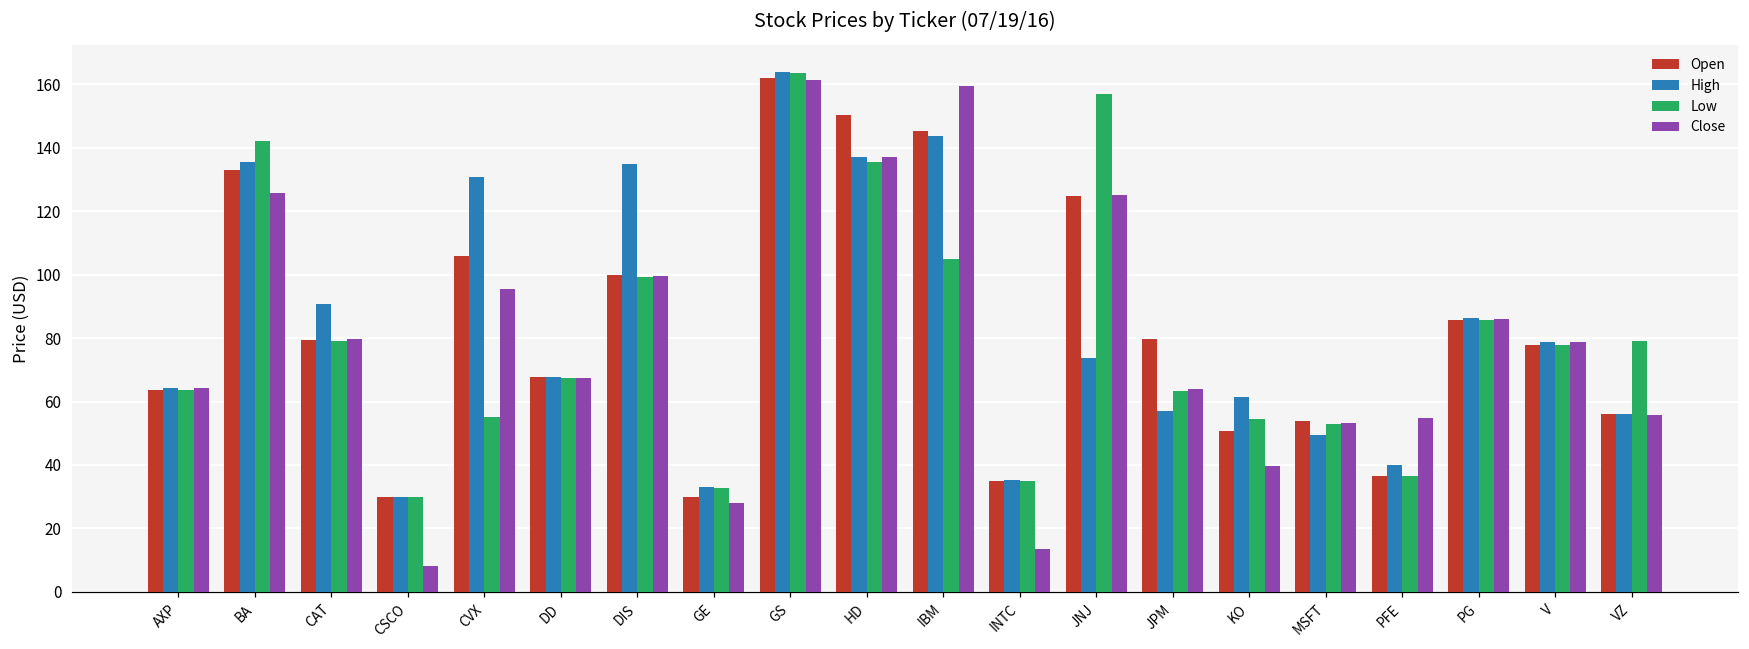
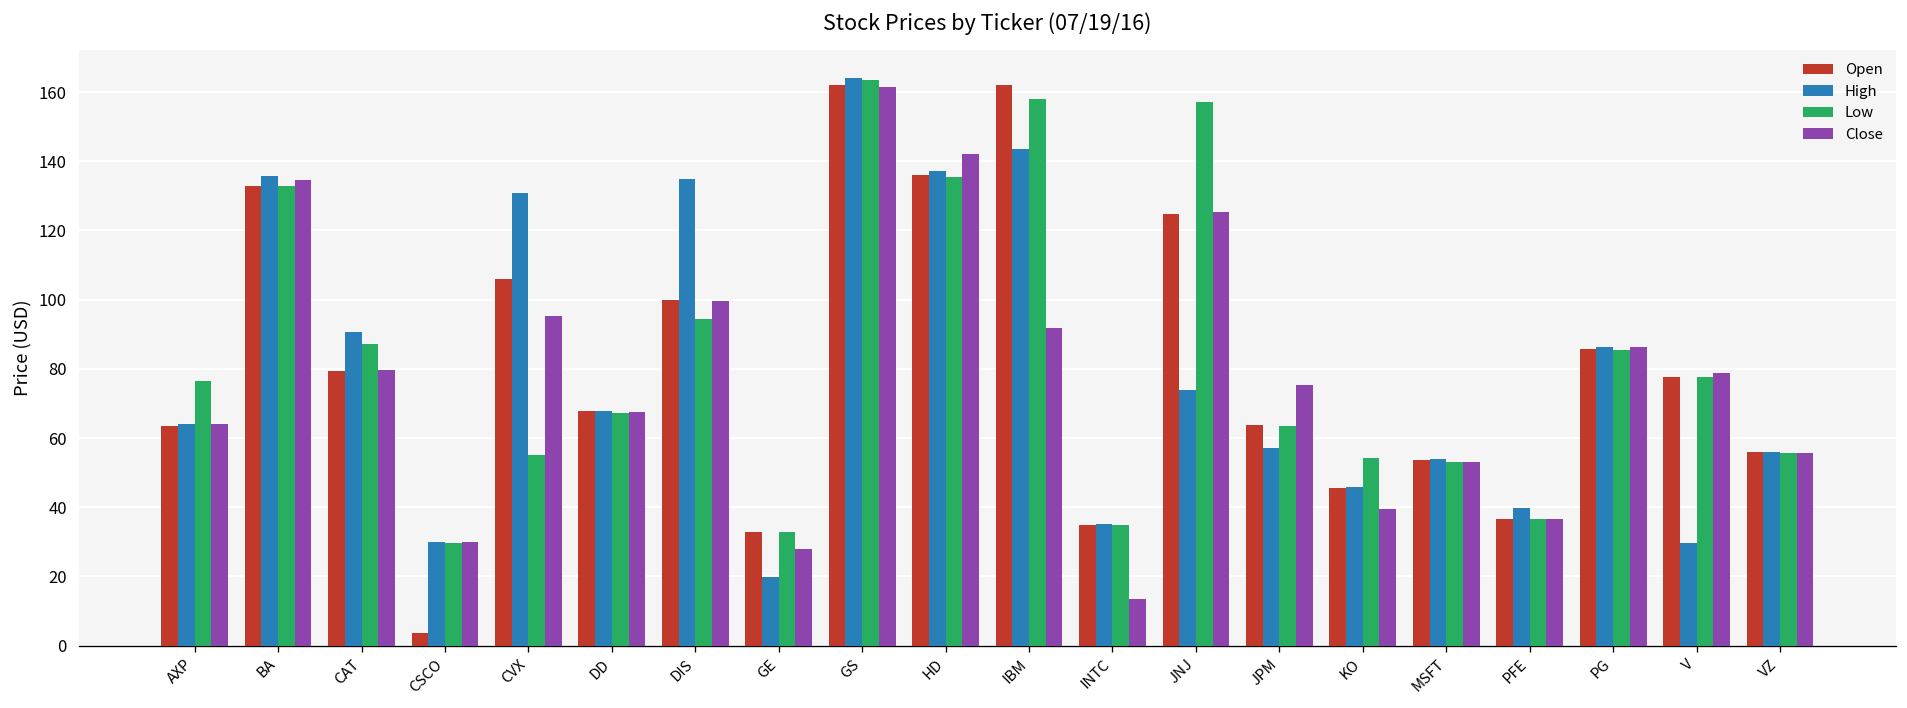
  {
    "Open": {
      "AXP": 64,
      "BA": 133,
      "CAT": 79,
-     "CSCO": 30,
+     "CSCO": 4,
      "CVX": 106,
      "DD": 68,
      "DIS": 100,
-     "GE": 30,
+     "GE": 33,
      "GS": 162,
-     "HD": 150,
-     "IBM": 145,
+     "HD": 136,
+     "IBM": 162,
      "INTC": 35,
      "JNJ": 125,
-     "JPM": 80,
-     "KO": 51,
+     "JPM": 64,
+     "KO": 45,
      "MSFT": 54,
      "PFE": 37,
      "PG": 86,
      "V": 78,
      "VZ": 56
    },
    "High": {
      "AXP": 64,
      "BA": 136,
      "CAT": 91,
      "CSCO": 30,
      "CVX": 131,
      "DD": 68,
      "DIS": 135,
-     "GE": 33,
+     "GE": 20,
      "GS": 164,
      "HD": 137,
      "IBM": 144,
      "INTC": 35,
      "JNJ": 74,
      "JPM": 57,
-     "KO": 61,
-     "MSFT": 50,
+     "KO": 46,
+     "MSFT": 54,
      "PFE": 40,
      "PG": 86,
-     "V": 79,
+     "V": 30,
      "VZ": 56
    },
    "Low": {
-     "AXP": 64,
-     "BA": 142,
-     "CAT": 79,
+     "AXP": 76,
+     "BA": 133,
+     "CAT": 87,
      "CSCO": 30,
      "CVX": 55,
      "DD": 67,
-     "DIS": 99,
+     "DIS": 94,
      "GE": 33,
      "GS": 164,
      "HD": 136,
-     "IBM": 105,
+     "IBM": 158,
      "INTC": 35,
      "JNJ": 157,
      "JPM": 63,
      "KO": 54,
      "MSFT": 53,
      "PFE": 37,
      "PG": 86,
      "V": 78,
-     "VZ": 79
+     "VZ": 56
    },
    "Close": {
      "AXP": 64,
-     "BA": 126,
+     "BA": 135,
      "CAT": 80,
-     "CSCO": 8,
+     "CSCO": 30,
      "CVX": 95,
      "DD": 67,
      "DIS": 99,
      "GE": 28,
      "GS": 161,
-     "HD": 137,
-     "IBM": 160,
+     "HD": 142,
+     "IBM": 92,
      "INTC": 14,
      "JNJ": 125,
-     "JPM": 64,
+     "JPM": 75,
      "KO": 40,
      "MSFT": 53,
-     "PFE": 55,
+     "PFE": 37,
      "PG": 86,
      "V": 79,
      "VZ": 56
    }
  }
